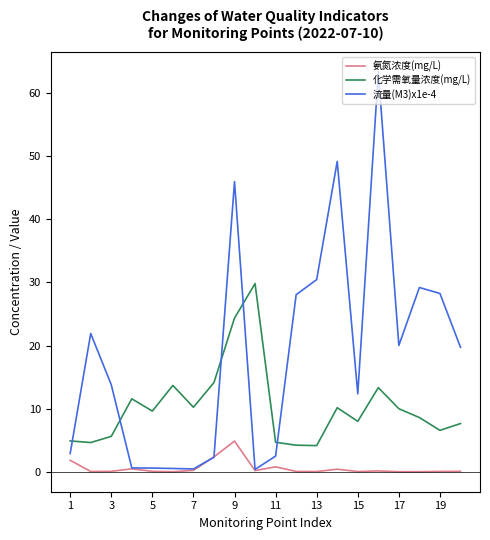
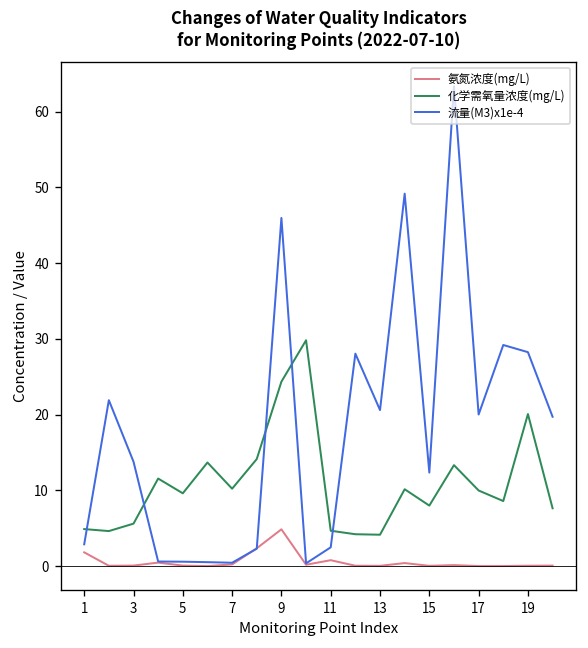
  {
    "氨氮浓度(mg/L)": {
      "1": 2,
      "3": 0,
      "5": 0,
      "9": 5,
      "11": 1,
      "13": 0,
      "15": 0,
      "17": 0,
      "19": 0
    },
    "化学需氧量浓度(mg/L)": {
      "1": 5,
      "3": 6,
      "5": 10,
      "7": 10,
      "9": 24,
      "11": 5,
      "13": 4,
      "15": 8,
      "17": 10,
-     "19": 7
+     "19": 20
    },
    "流量(M3)x1e-4": {
      "1": 3,
      "3": 14,
      "5": 1,
      "9": 46,
      "11": 2,
-     "13": 30,
+     "13": 21,
      "15": 12,
      "17": 20,
      "19": 28
    }
  }
